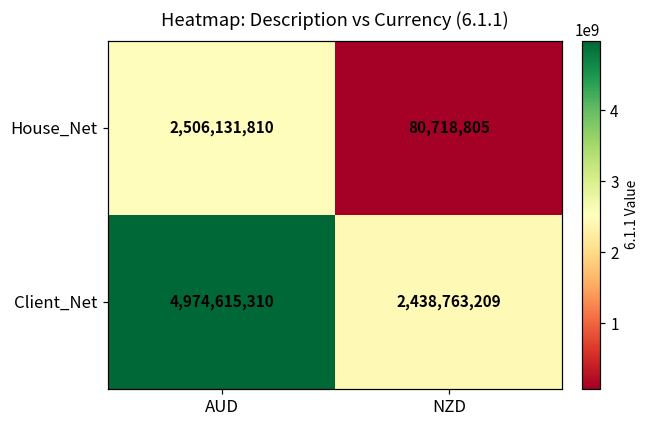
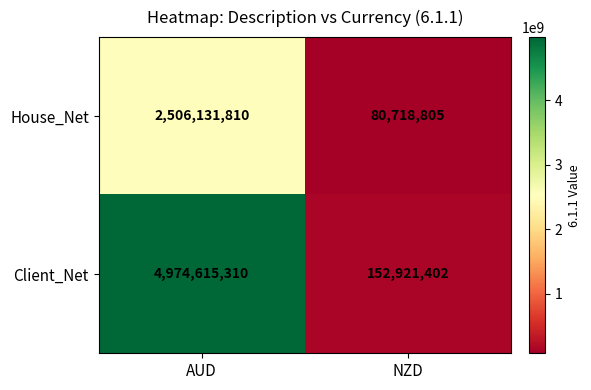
  {
    "House_Net": {
      "AUD": "2,506,131,810",
      "NZD": "80,718,805"
    },
    "Client_Net": {
      "AUD": "4,974,615,310",
-     "NZD": "2,438,763,209"
+     "NZD": "152,921,402"
    }
  }
